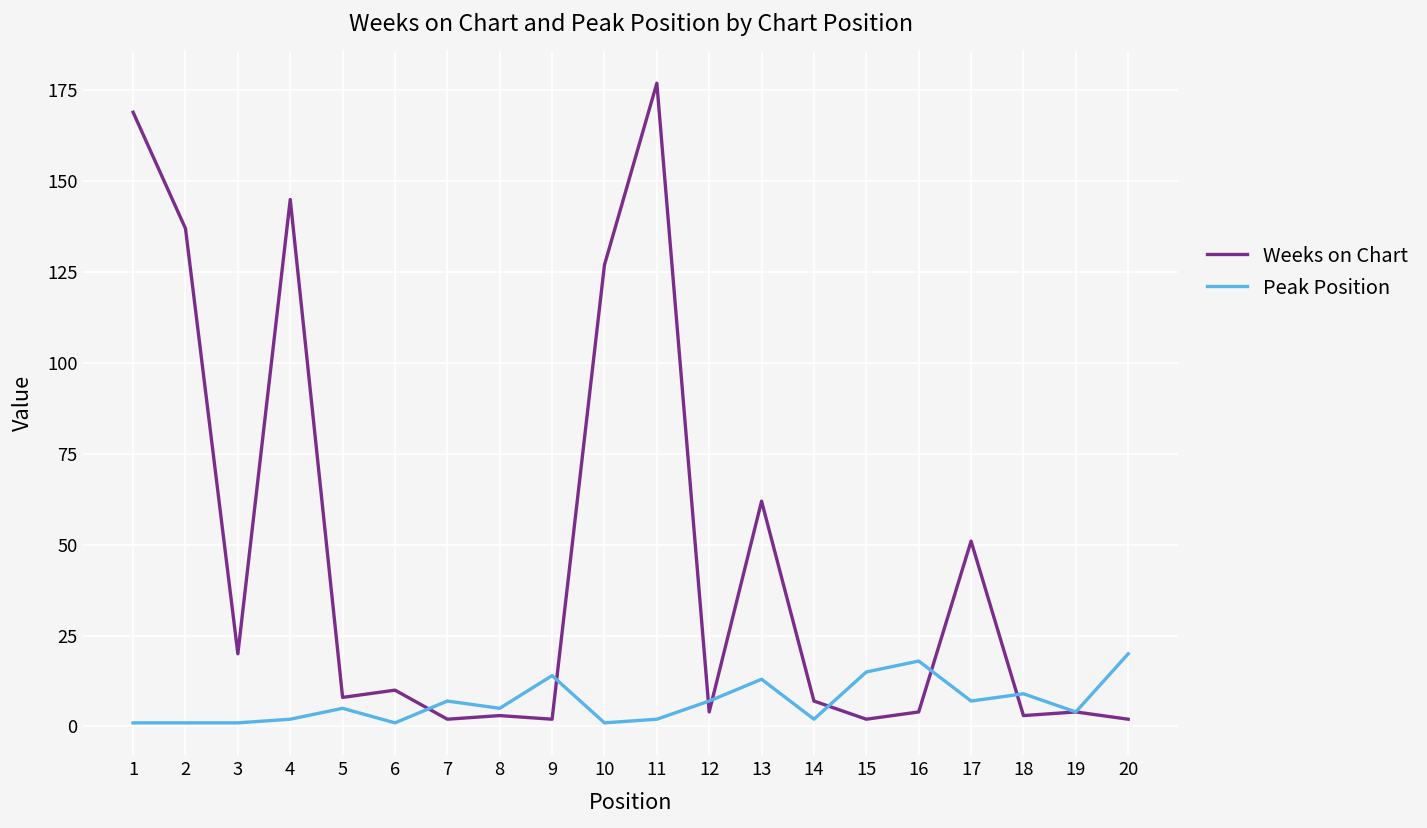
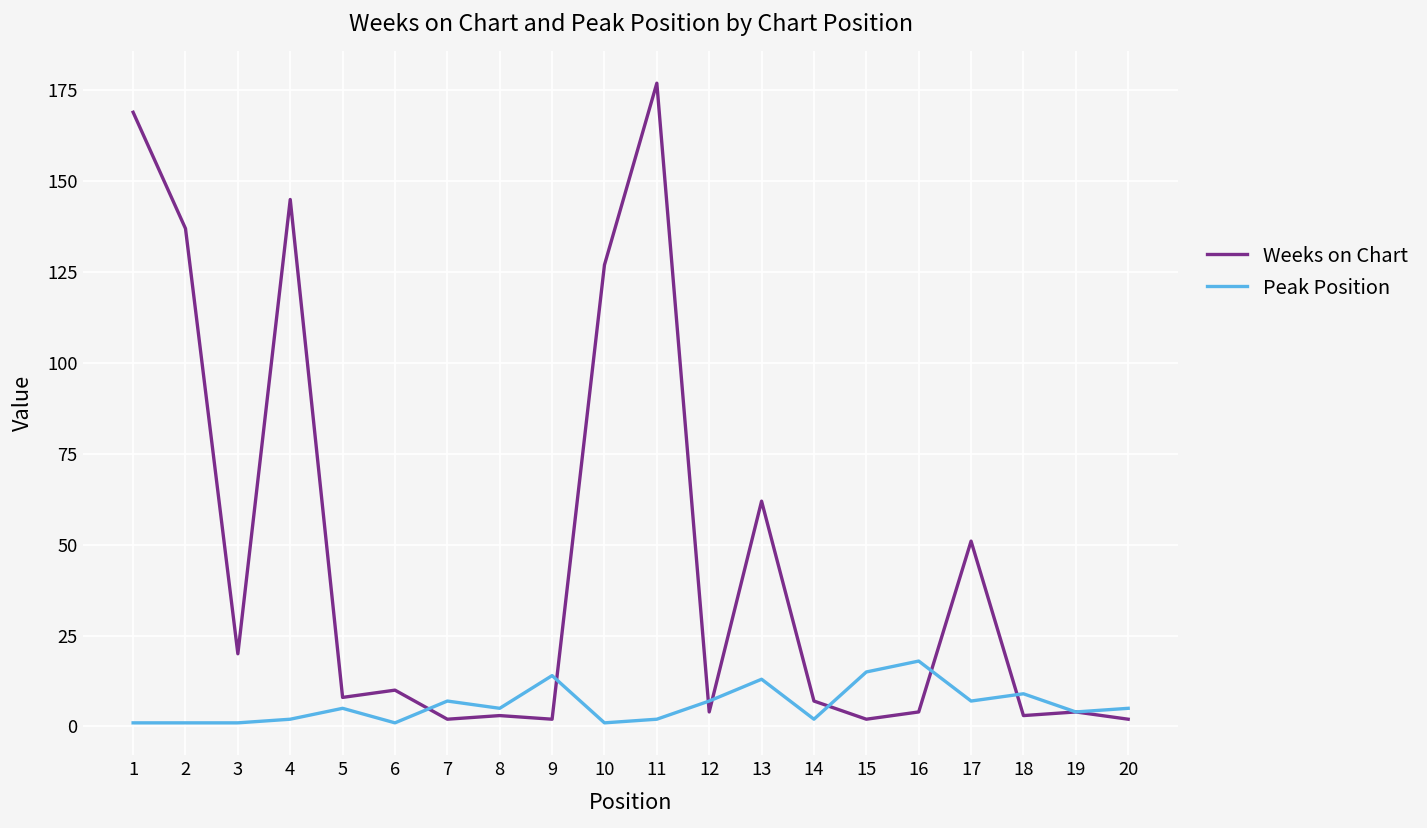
  {
    "Weeks on Chart": {
      "1": 169,
      "2": 137,
      "3": 20,
      "4": 145,
      "5": 8,
      "6": 10,
      "7": 2,
      "8": 3,
      "9": 2,
      "10": 127,
      "11": 177,
      "12": 4,
      "13": 62,
      "14": 7,
      "15": 2,
      "16": 4,
      "17": 51,
      "18": 3,
      "20": 2
    },
    "Peak Position": {
      "1": 1,
      "2": 1,
      "3": 1,
      "4": 2,
      "5": 5,
      "6": 1,
      "7": 7,
      "8": 5,
      "9": 14,
      "10": 1,
      "11": 2,
      "12": 7,
      "13": 13,
      "14": 2,
      "15": 15,
      "16": 18,
      "17": 7,
      "18": 9,
-     "20": 20
+     "20": 5
    }
  }
